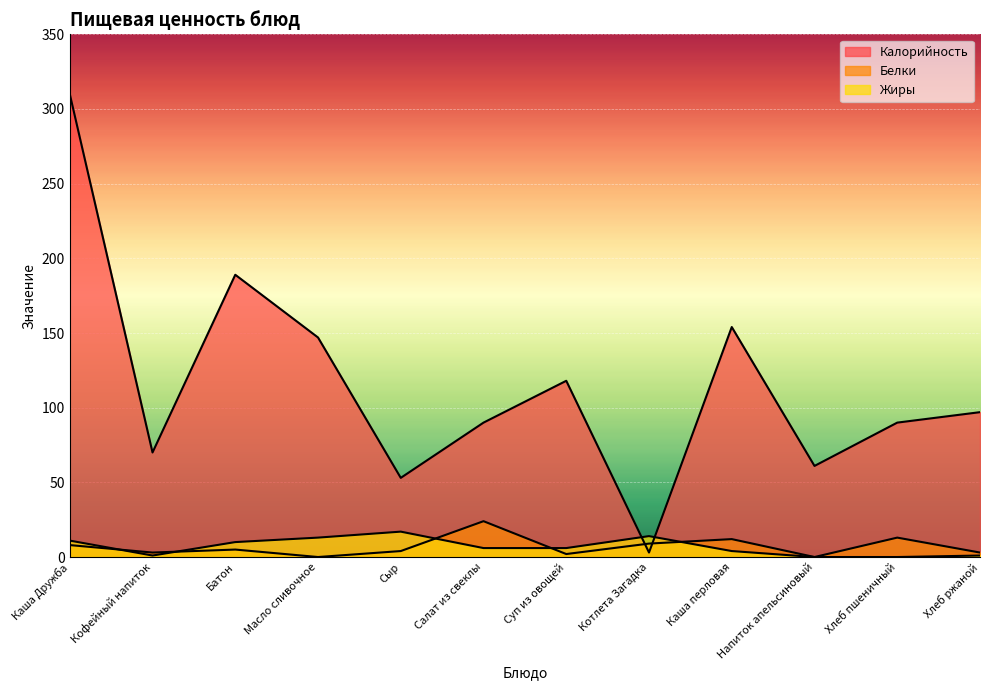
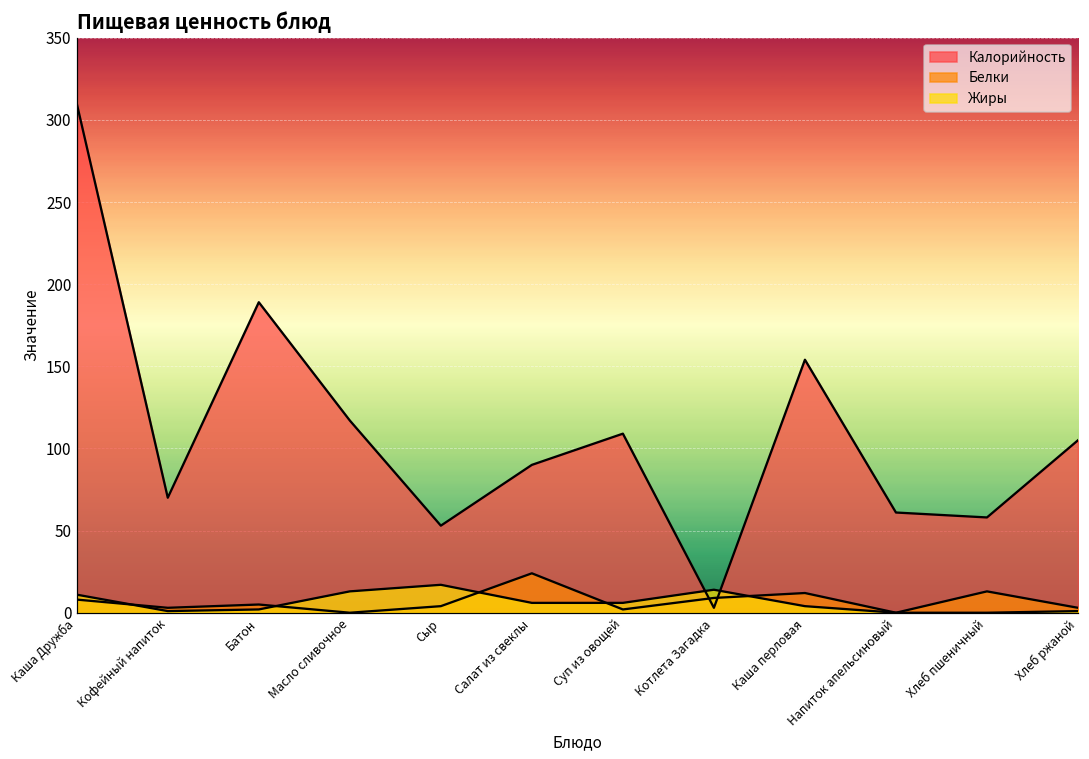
  {
    "Калорийность": {
      "Каша Дружба": 310,
      "Кофейный напиток": 70,
      "Батон": 189,
-     "Масло сливочное": 147,
+     "Масло сливочное": 117,
      "Сыр": 53,
      "Салат из свеклы": 90,
-     "Суп из овощей": 118,
+     "Суп из овощей": 109,
      "Котлета Загадка": 3,
      "Каша перловая": 154,
      "Напиток апельсиновый": 61,
-     "Хлеб пшеничный": 90,
-     "Хлеб ржаной": 97
+     "Хлеб пшеничный": 58,
+     "Хлеб ржаной": 105
    },
    "Белки": {
      "Каша Дружба": 8,
      "Кофейный напиток": 3,
      "Батон": 5,
      "Масло сливочное": 0,
      "Сыр": 4,
      "Салат из свеклы": 24,
      "Суп из овощей": 2,
      "Котлета Загадка": 9,
      "Каша перловая": 12,
      "Хлеб пшеничный": 13,
      "Хлеб ржаной": 3
    },
    "Жиры": {
      "Каша Дружба": 11,
      "Кофейный напиток": 1,
-     "Батон": 10,
+     "Батон": 2,
      "Масло сливочное": 13,
      "Сыр": 17,
      "Салат из свеклы": 6,
      "Суп из овощей": 6,
      "Котлета Загадка": 14,
      "Каша перловая": 4,
      "Хлеб пшеничный": 0,
      "Хлеб ржаной": 1
    }
  }
